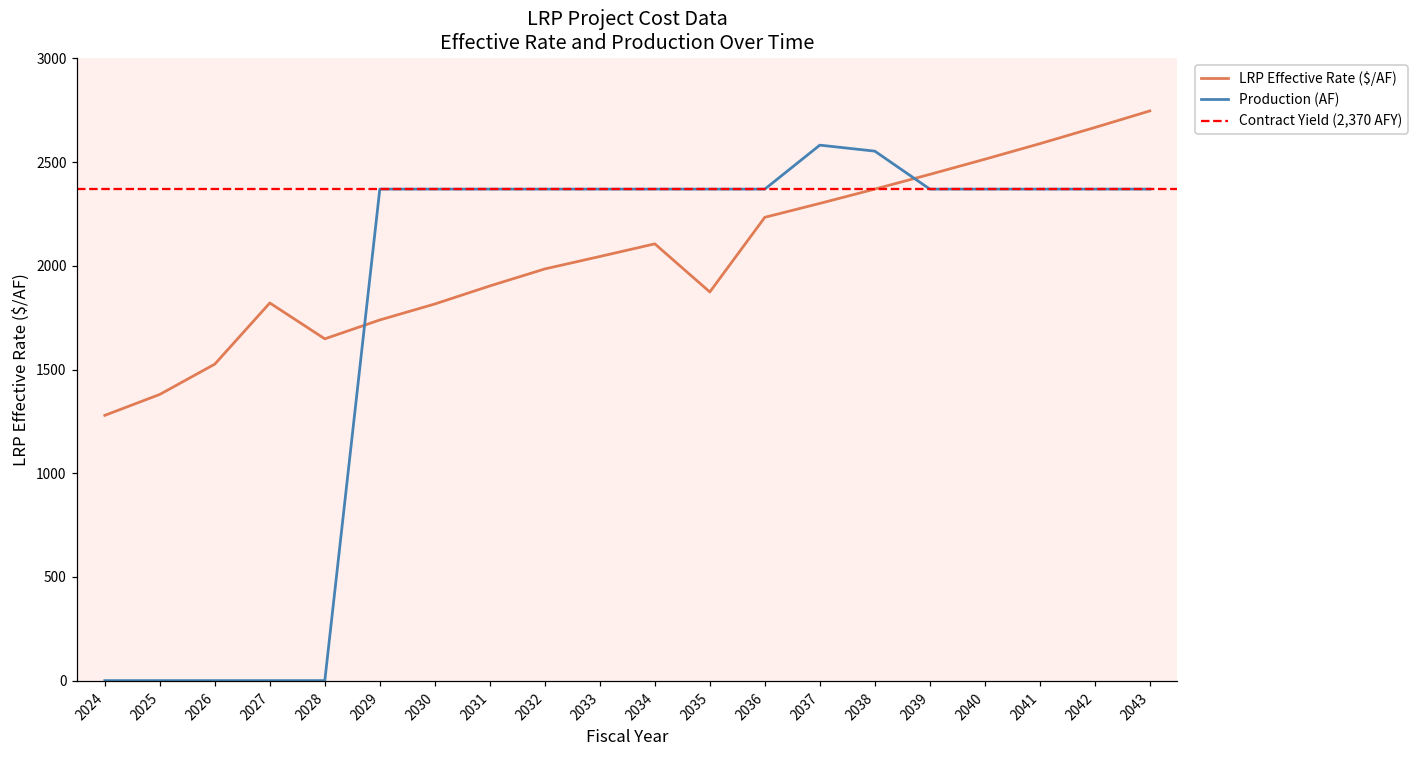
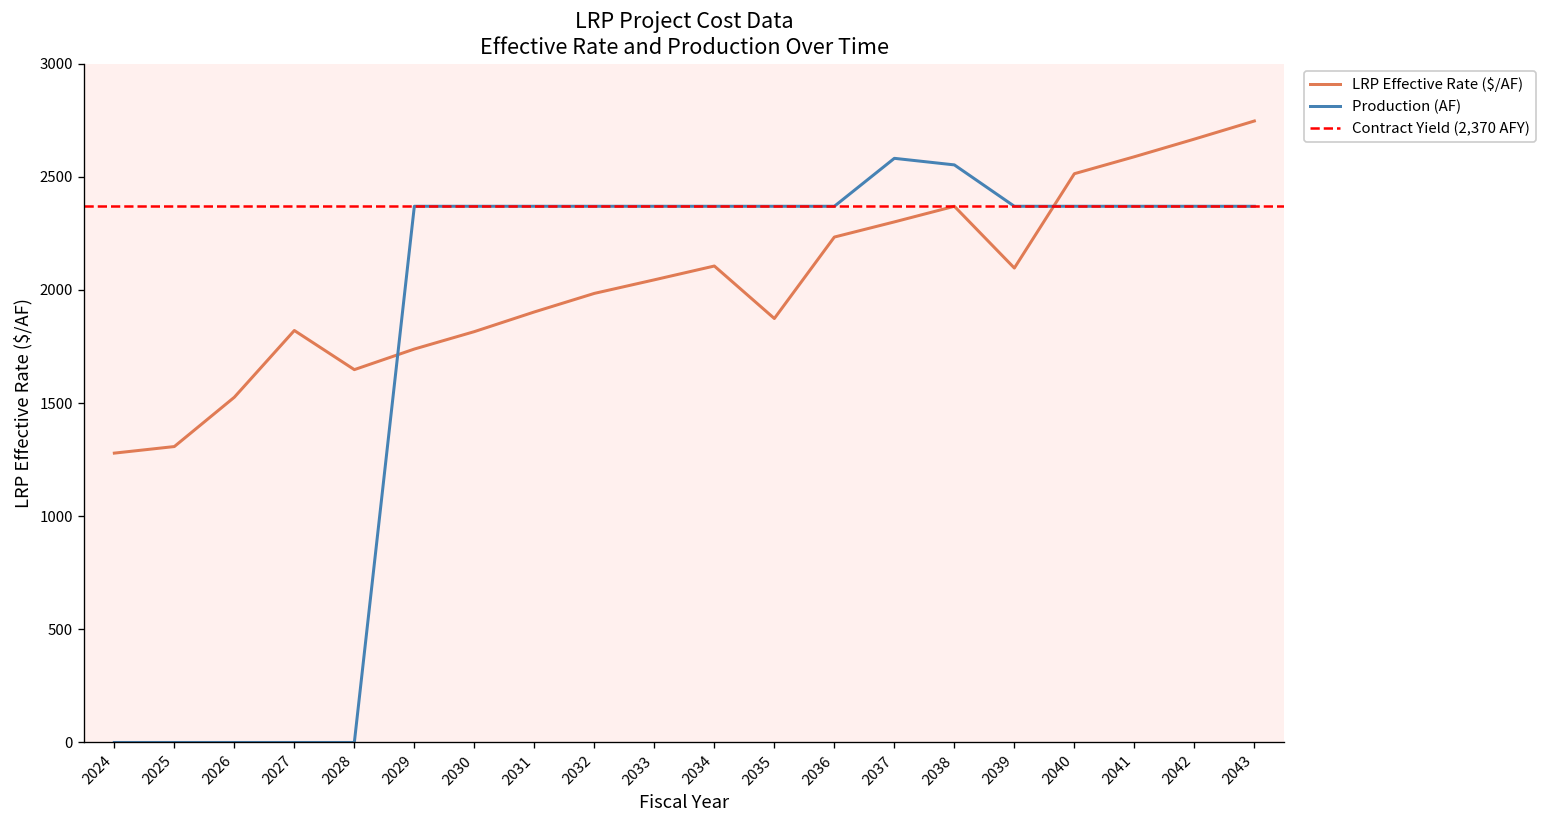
  {
    "LRP Effective Rate ($/AF)": {
      "2024": 1280,
-     "2025": 1380,
+     "2025": 1310,
      "2026": 1530,
      "2027": 1820,
      "2028": 1650,
      "2029": 1740,
      "2030": 1820,
      "2031": 1900,
      "2032": 1990,
      "2033": 2050,
      "2034": 2110,
      "2035": 1870,
      "2036": 2230,
      "2037": 2300,
      "2038": 2370,
-     "2039": 2440,
+     "2039": 2100,
      "2040": 2510,
      "2041": 2590,
      "2042": 2670,
      "2043": 2750
    },
    "Production (AF)": {
      "2024": 0,
      "2025": 0,
      "2026": 0,
      "2027": 0,
      "2028": 0,
      "2029": 2370,
      "2030": 2370,
      "2031": 2370,
      "2032": 2370,
      "2033": 2370,
      "2034": 2370,
      "2035": 2370,
      "2036": 2370,
      "2037": 2580,
      "2038": 2550,
      "2039": 2370,
      "2040": 2370,
      "2041": 2370,
      "2042": 2370,
      "2043": 2370
    }
  }
